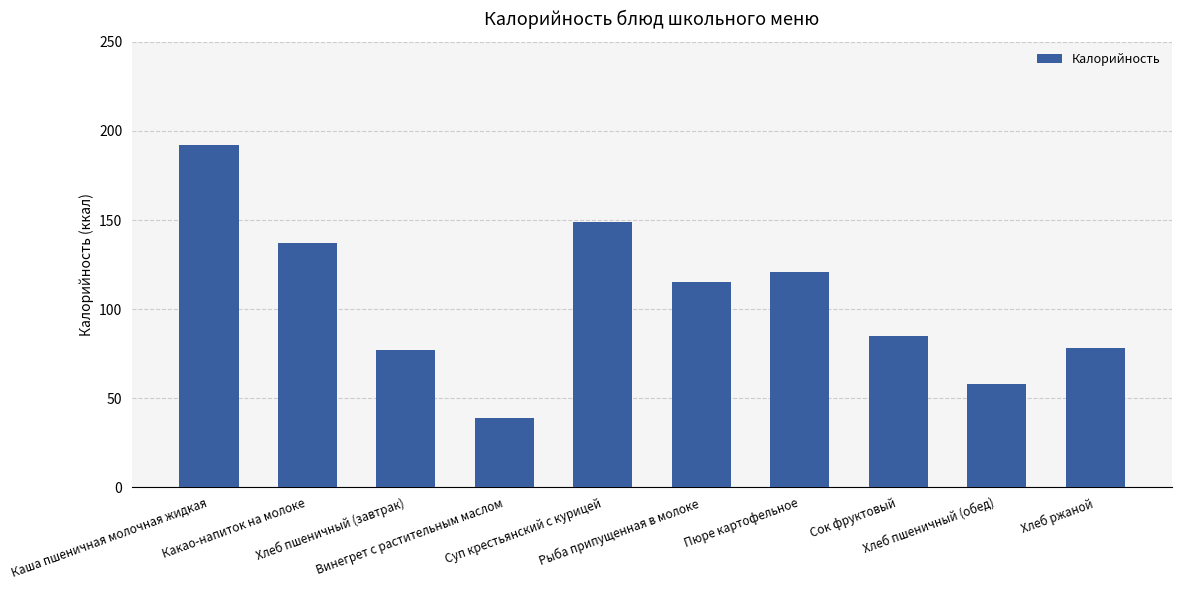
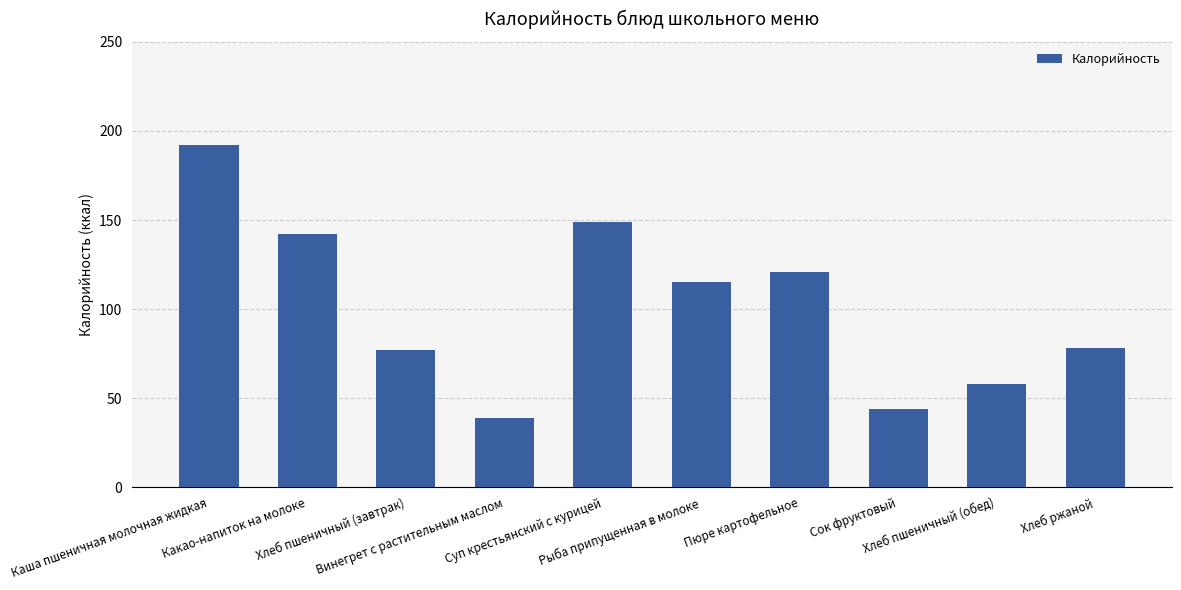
  {
    "Каша пшеничная молочная жидкая": 192,
-   "Какао-напиток на молоке": 137,
+   "Какао-напиток на молоке": 142,
    "Хлеб пшеничный (завтрак)": 77,
    "Винегрет с растительным маслом": 39,
    "Суп крестьянский с курицей": 149,
    "Рыба припущенная в молоке": 115,
    "Пюре картофельное": 121,
-   "Сок фруктовый": 85,
+   "Сок фруктовый": 44,
    "Хлеб пшеничный (обед)": 58,
    "Хлеб ржаной": 78
  }
